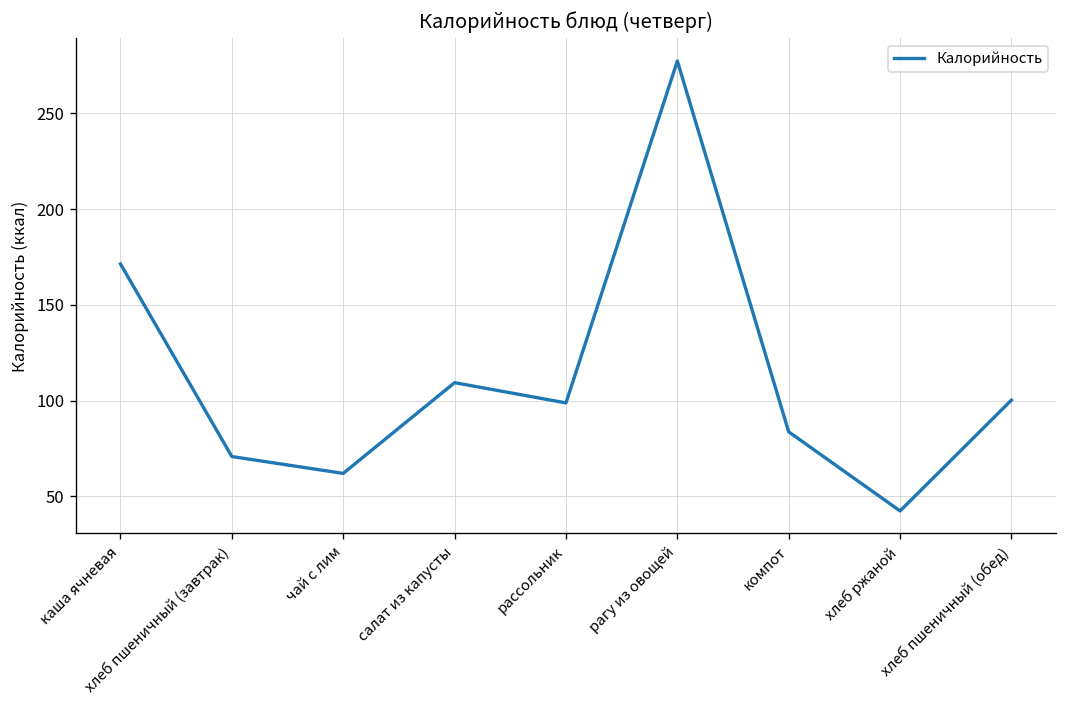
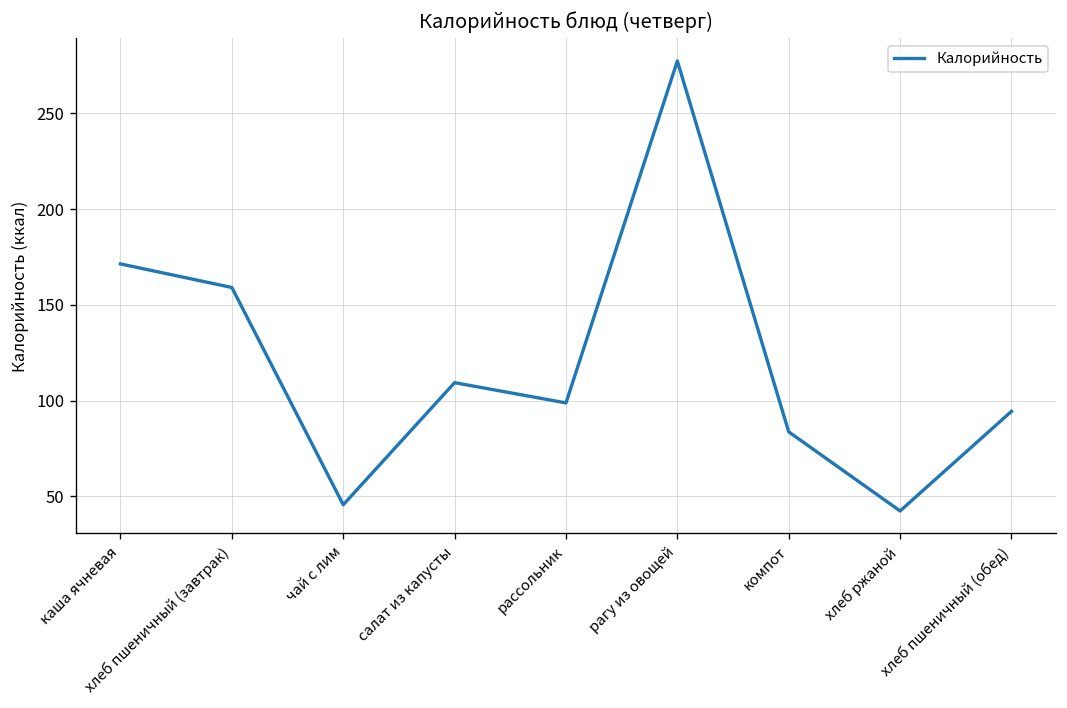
  {
    "каша ячневая": 171,
-   "хлеб пшеничный (завтрак)": 71,
-   "чай с лим": 62,
+   "хлеб пшеничный (завтрак)": 159,
+   "чай с лим": 46,
    "салат из капусты": 109,
    "рассольник": 99,
    "рагу из овощей": 277,
    "компот": 84,
    "хлеб ржаной": 42,
-   "хлеб пшеничный (обед)": 100
+   "хлеб пшеничный (обед)": 94
  }
